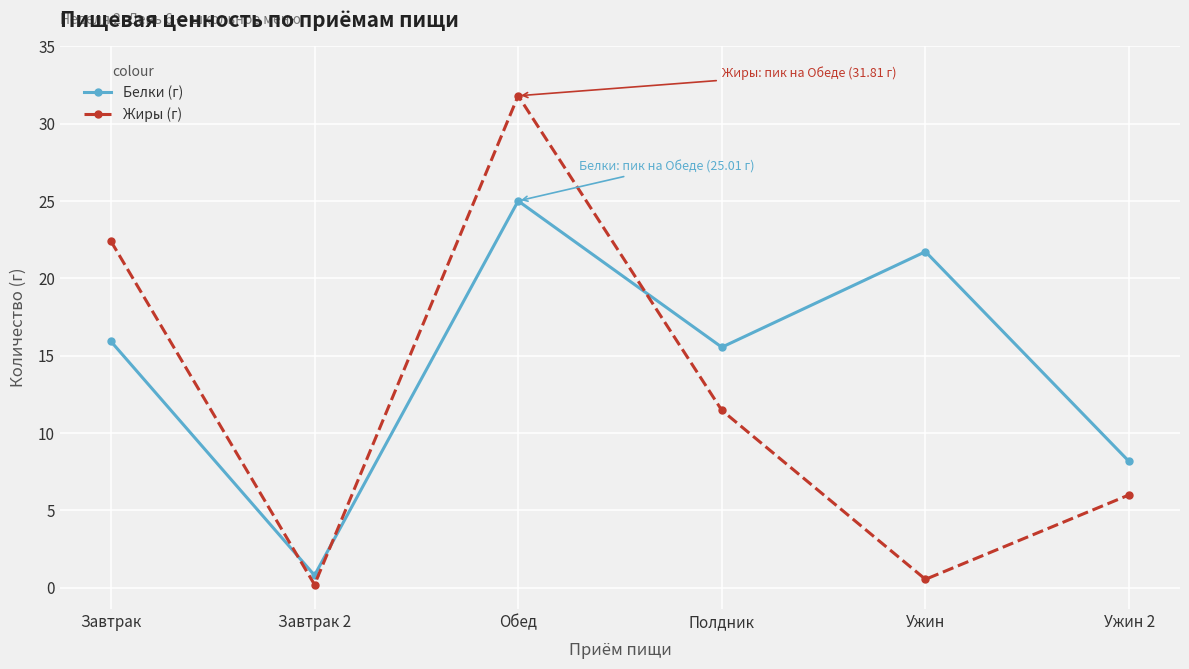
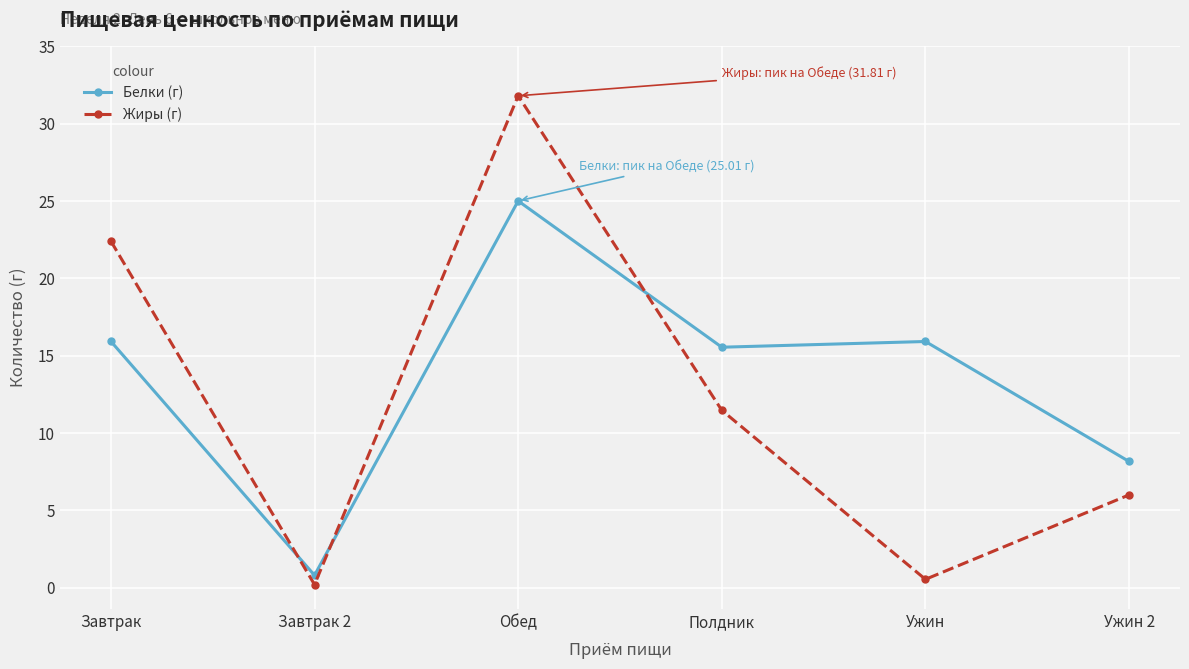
  {
    "Белки (г)": {
      "Завтрак": "15.9",
      "Завтрак 2": "0.8",
      "Полдник": "15.6",
-     "Ужин": "21.7",
+     "Ужин": "15.9",
      "Ужин 2": "8.2"
    },
    "Жиры (г)": {
      "Обед": "(31.81 г)"
    }
  }
